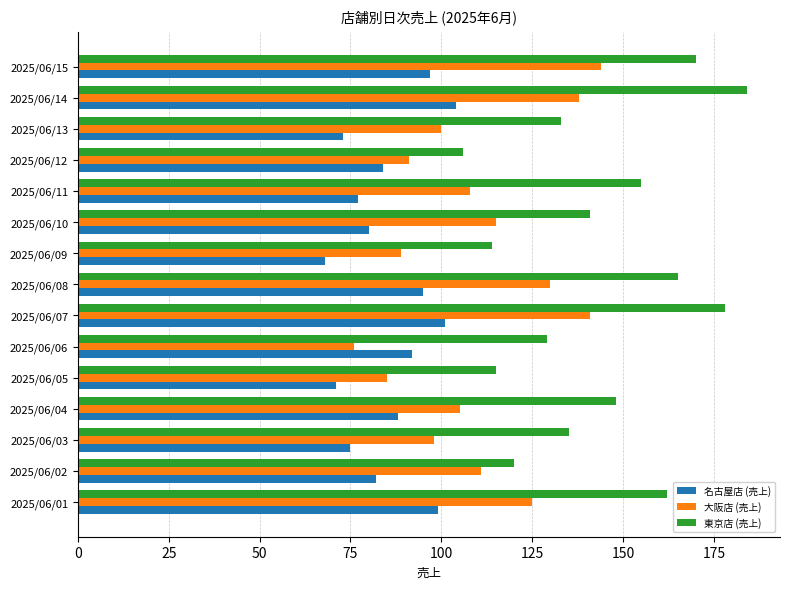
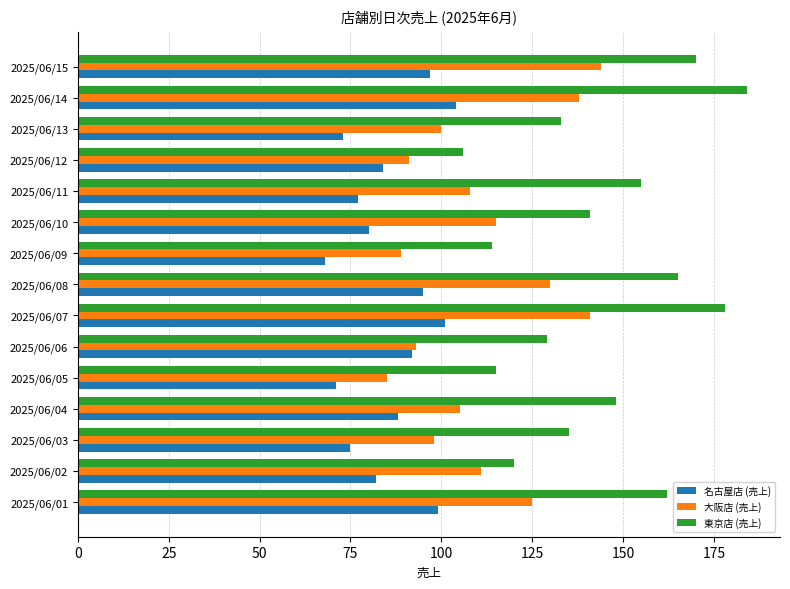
  {
    "名古屋店 (売上)": {
      "2025/06/15": 97,
      "2025/06/14": 104,
      "2025/06/13": 73,
      "2025/06/12": 84,
      "2025/06/11": 77,
      "2025/06/10": 80,
      "2025/06/09": 68,
      "2025/06/08": 95,
      "2025/06/07": 101,
      "2025/06/06": 92,
      "2025/06/05": 71,
      "2025/06/04": 88,
      "2025/06/03": 75,
      "2025/06/02": 82,
      "2025/06/01": 99
    },
    "大阪店 (売上)": {
      "2025/06/15": 144,
      "2025/06/14": 138,
      "2025/06/13": 100,
      "2025/06/12": 91,
      "2025/06/11": 108,
      "2025/06/10": 115,
      "2025/06/09": 89,
      "2025/06/08": 130,
      "2025/06/07": 141,
-     "2025/06/06": 76,
+     "2025/06/06": 93,
      "2025/06/05": 85,
      "2025/06/04": 105,
      "2025/06/03": 98,
      "2025/06/02": 111,
      "2025/06/01": 125
    },
    "東京店 (売上)": {
      "2025/06/15": 170,
      "2025/06/14": 184,
      "2025/06/13": 133,
      "2025/06/12": 106,
      "2025/06/11": 155,
      "2025/06/10": 141,
      "2025/06/09": 114,
      "2025/06/08": 165,
      "2025/06/07": 178,
      "2025/06/06": 129,
      "2025/06/05": 115,
      "2025/06/04": 148,
      "2025/06/03": 135,
      "2025/06/02": 120,
      "2025/06/01": 162
    }
  }
